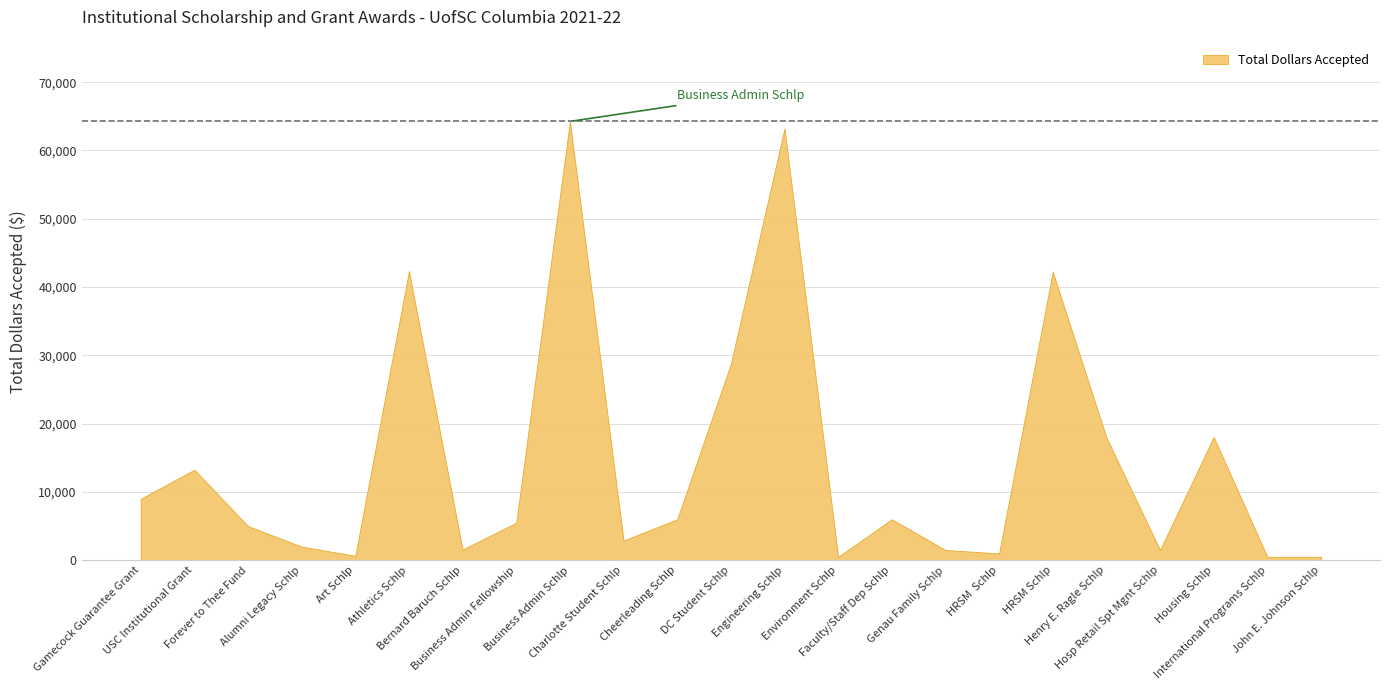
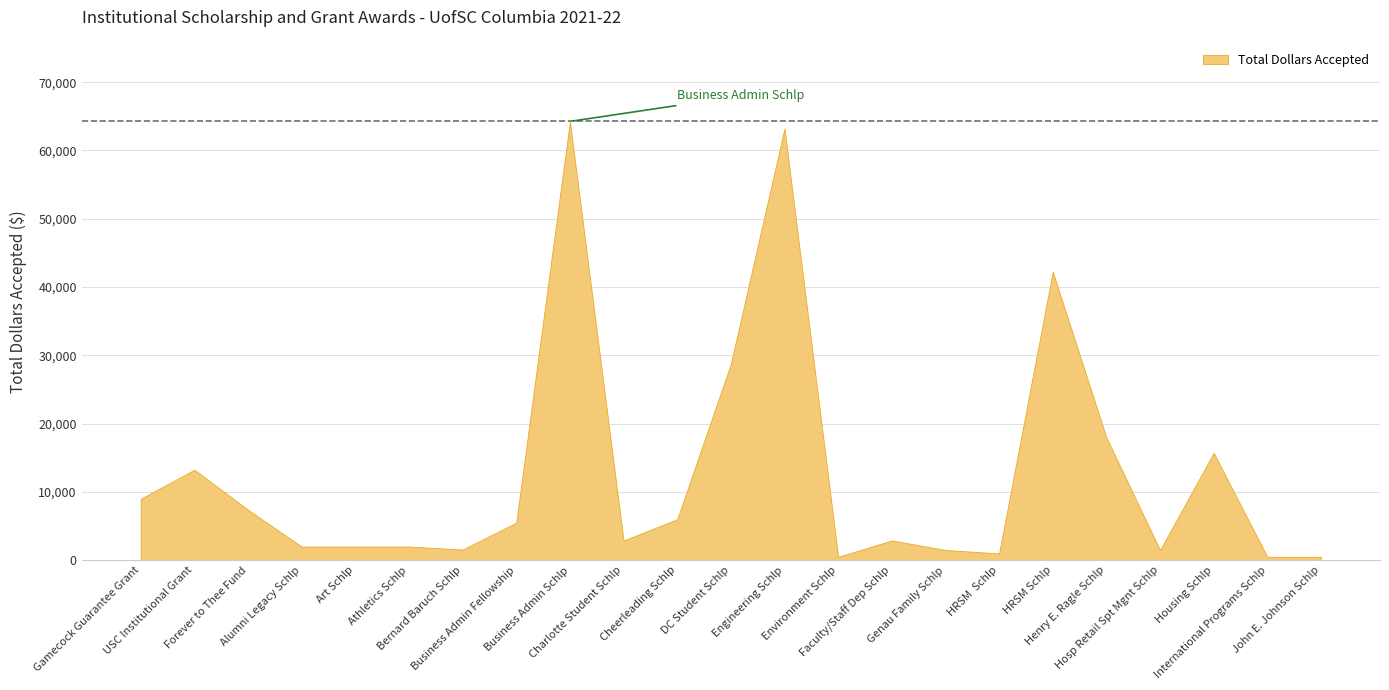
  {
    "Gamecock Guarantee Grant": "9,000",
    "USC Institutional Grant": "13,000",
-   "Forever to Thee Fund": "5,000",
+   "Forever to Thee Fund": "7,000",
    "Alumni Legacy Schlp": "2,000",
-   "Art Schlp": "1,000",
-   "Athletics Schlp": "42,000",
+   "Art Schlp": "2,000",
+   "Athletics Schlp": "2,000",
    "Bernard Baruch Schlp": "2,000",
    "Business Admin Fellowship": "6,000",
    "Business Admin Schlp": "64,000",
    "Charlotte Student Schlp": "3,000",
    "Cheerleading Schlp": "6,000",
    "DC Student Schlp": "29,000",
    "Engineering Schlp": "63,000",
    "Environment Schlp": "1,000",
-   "Faculty/Staff Dep Schlp": "6,000",
+   "Faculty/Staff Dep Schlp": "3,000",
    "Genau Family Schlp": "2,000",
    "Henry E. Ragle Schlp": "18,000",
    "Hosp Retail Spt Mgnt Schlp": "2,000",
-   "Housing Schlp": "18,000",
+   "Housing Schlp": "16,000",
    "International Programs Schlp": "1,000",
    "John E. Johnson Schlp": "1,000"
  }
